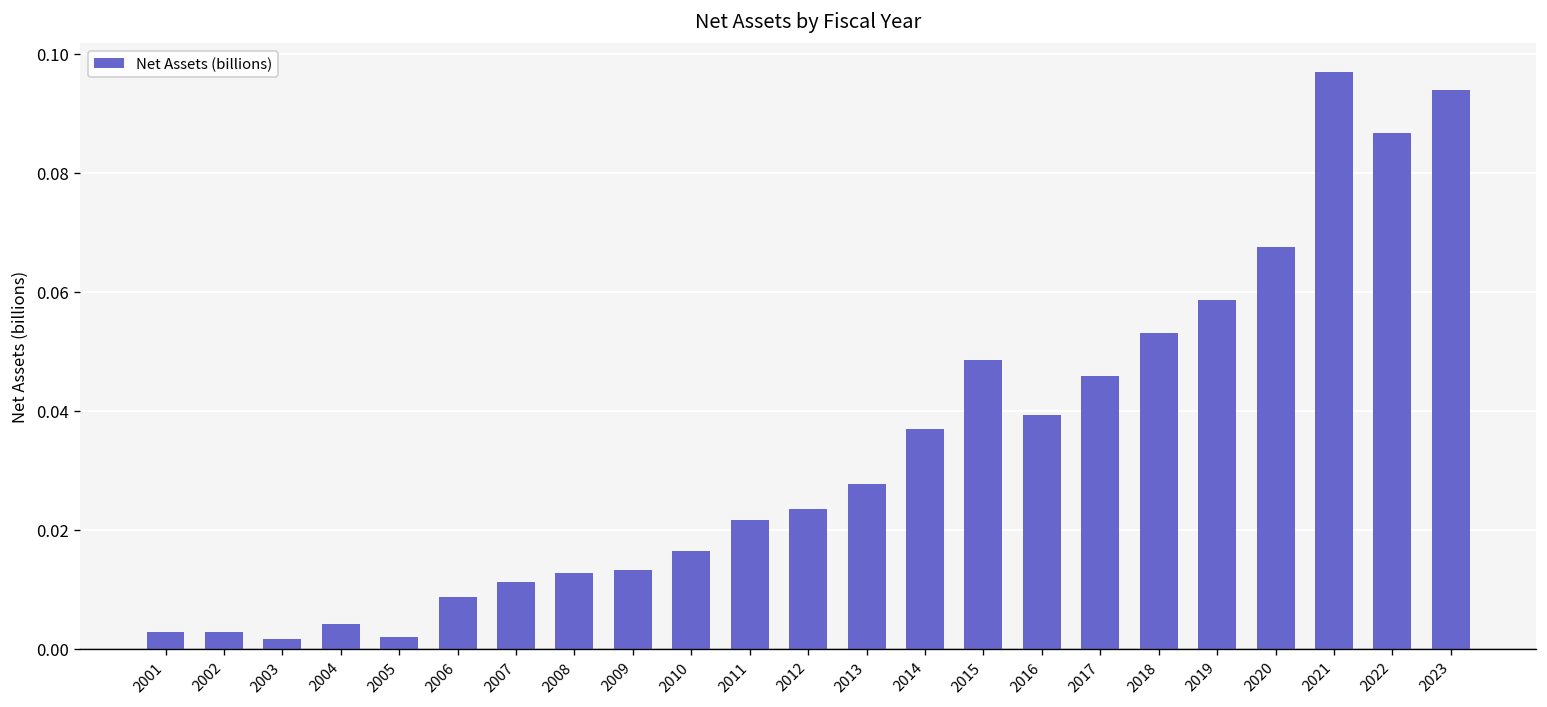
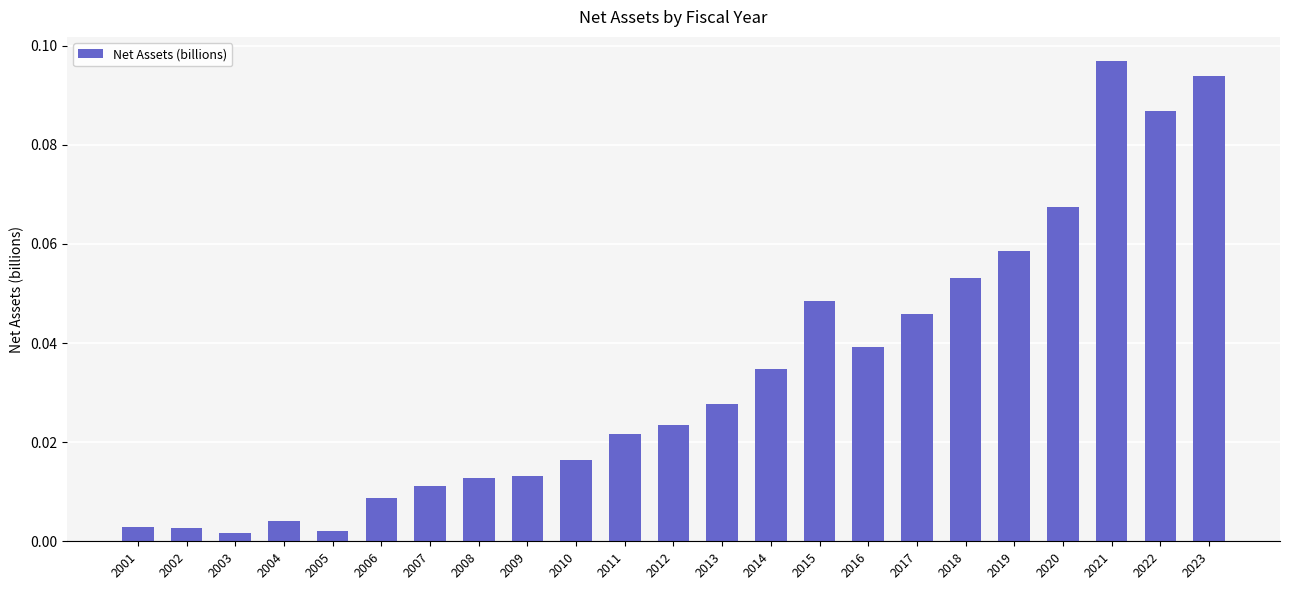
  {
    "2001": 0.003,
    "2002": 0.003,
    "2003": 0.002,
    "2004": 0.004,
    "2005": 0.002,
    "2006": 0.009,
    "2007": 0.011,
    "2008": 0.013,
    "2009": 0.013,
    "2010": 0.016,
    "2011": 0.022,
    "2012": 0.023,
    "2013": 0.028,
-   "2014": 0.037,
+   "2014": 0.035,
    "2015": 0.049,
    "2016": 0.039,
    "2017": 0.046,
    "2018": 0.053,
    "2019": 0.059,
    "2020": 0.067,
    "2021": 0.097,
    "2022": 0.087,
    "2023": 0.094
  }
